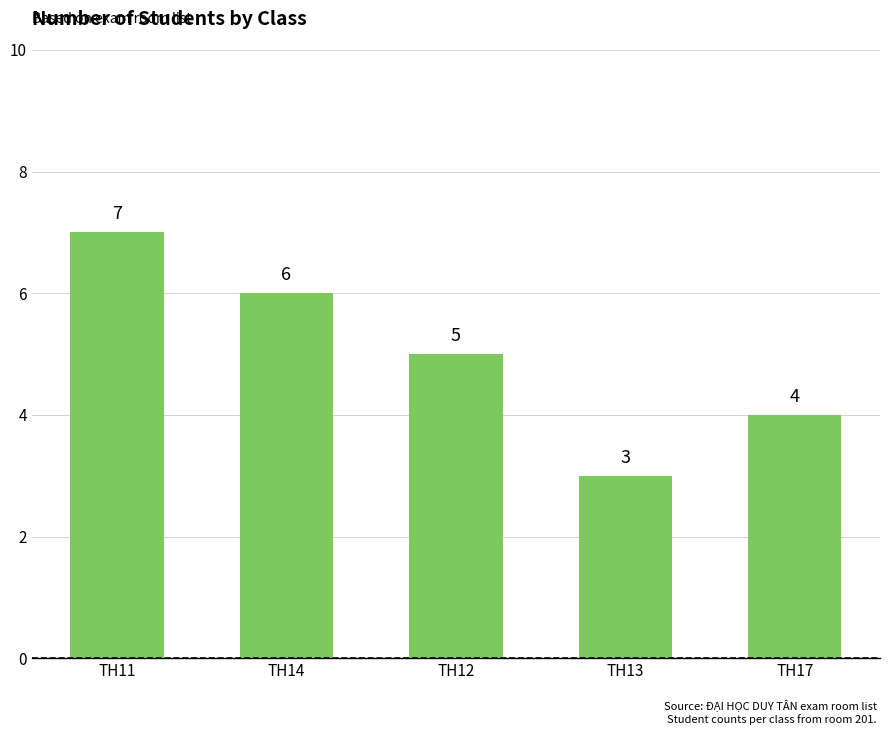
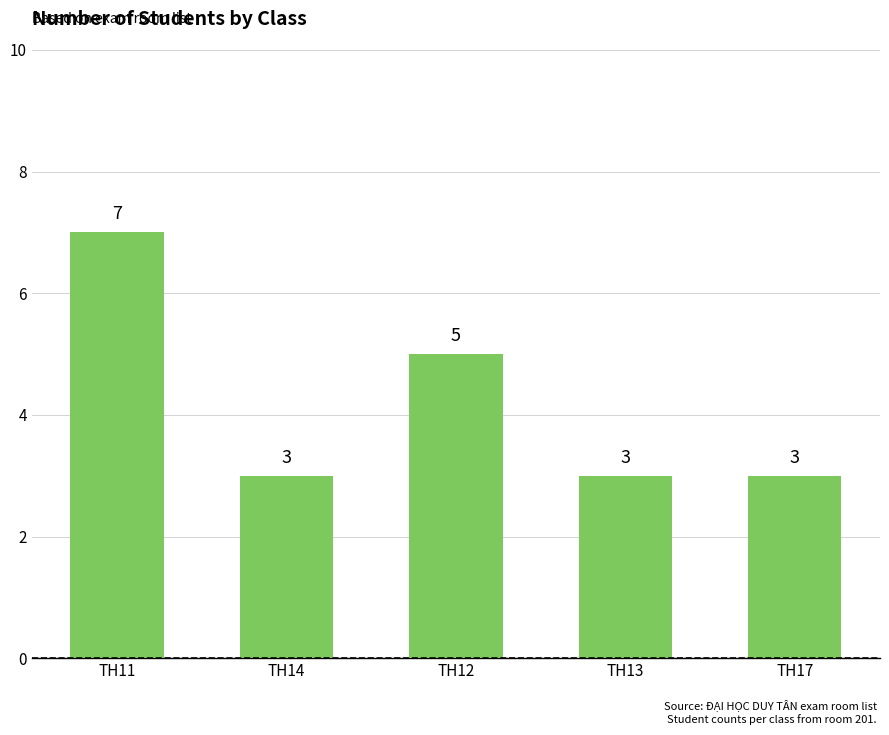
  {
    "TH11": 7,
-   "TH14": 6,
+   "TH14": 3,
    "TH12": 5,
    "TH13": 3,
-   "TH17": 4
+   "TH17": 3
  }
